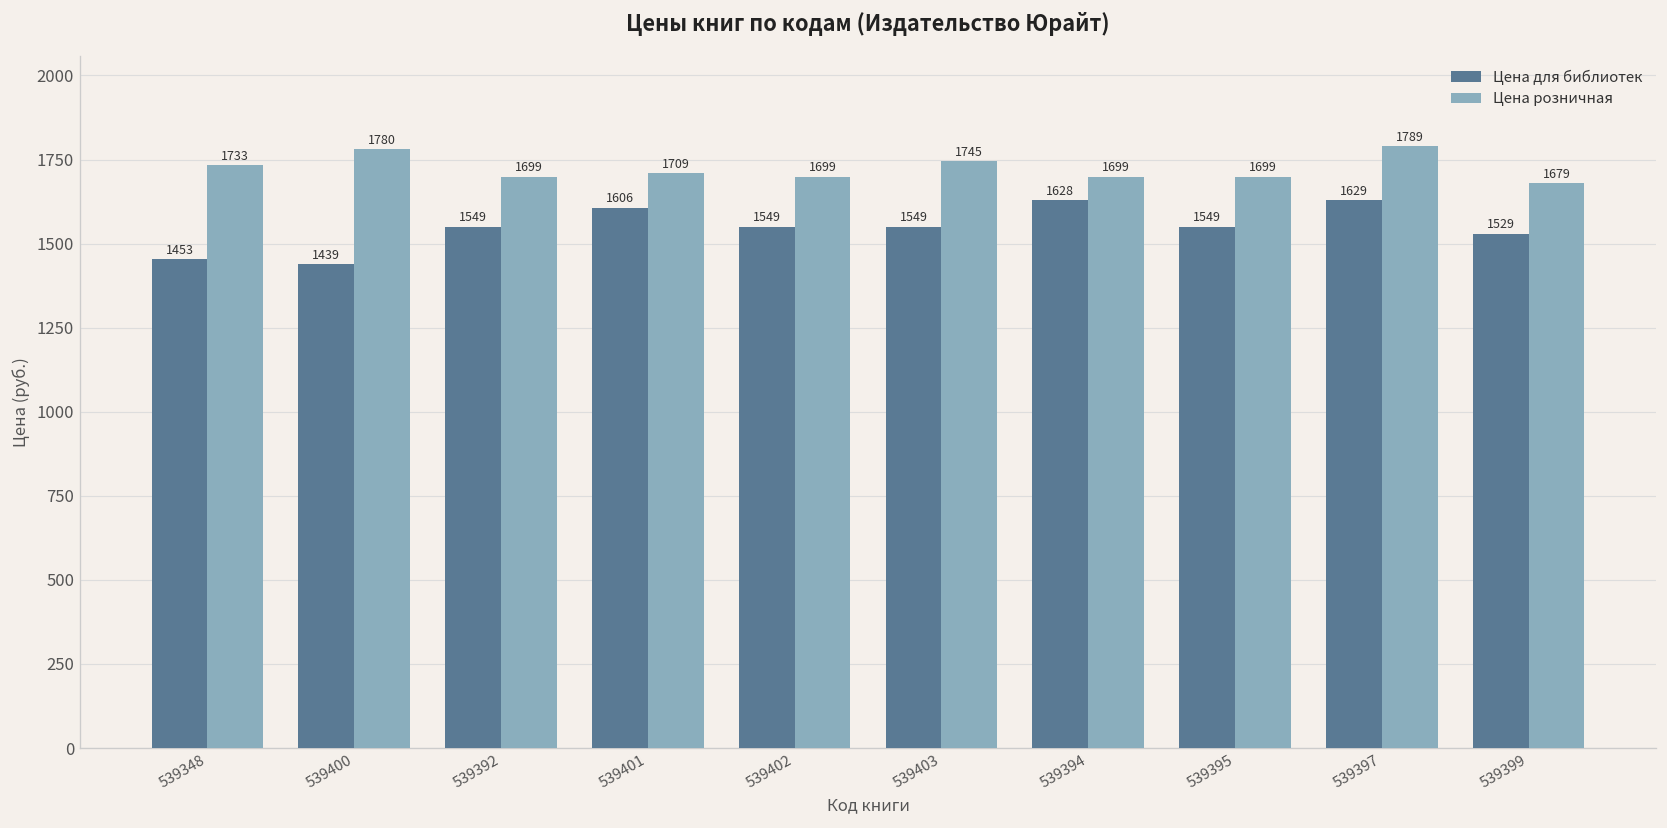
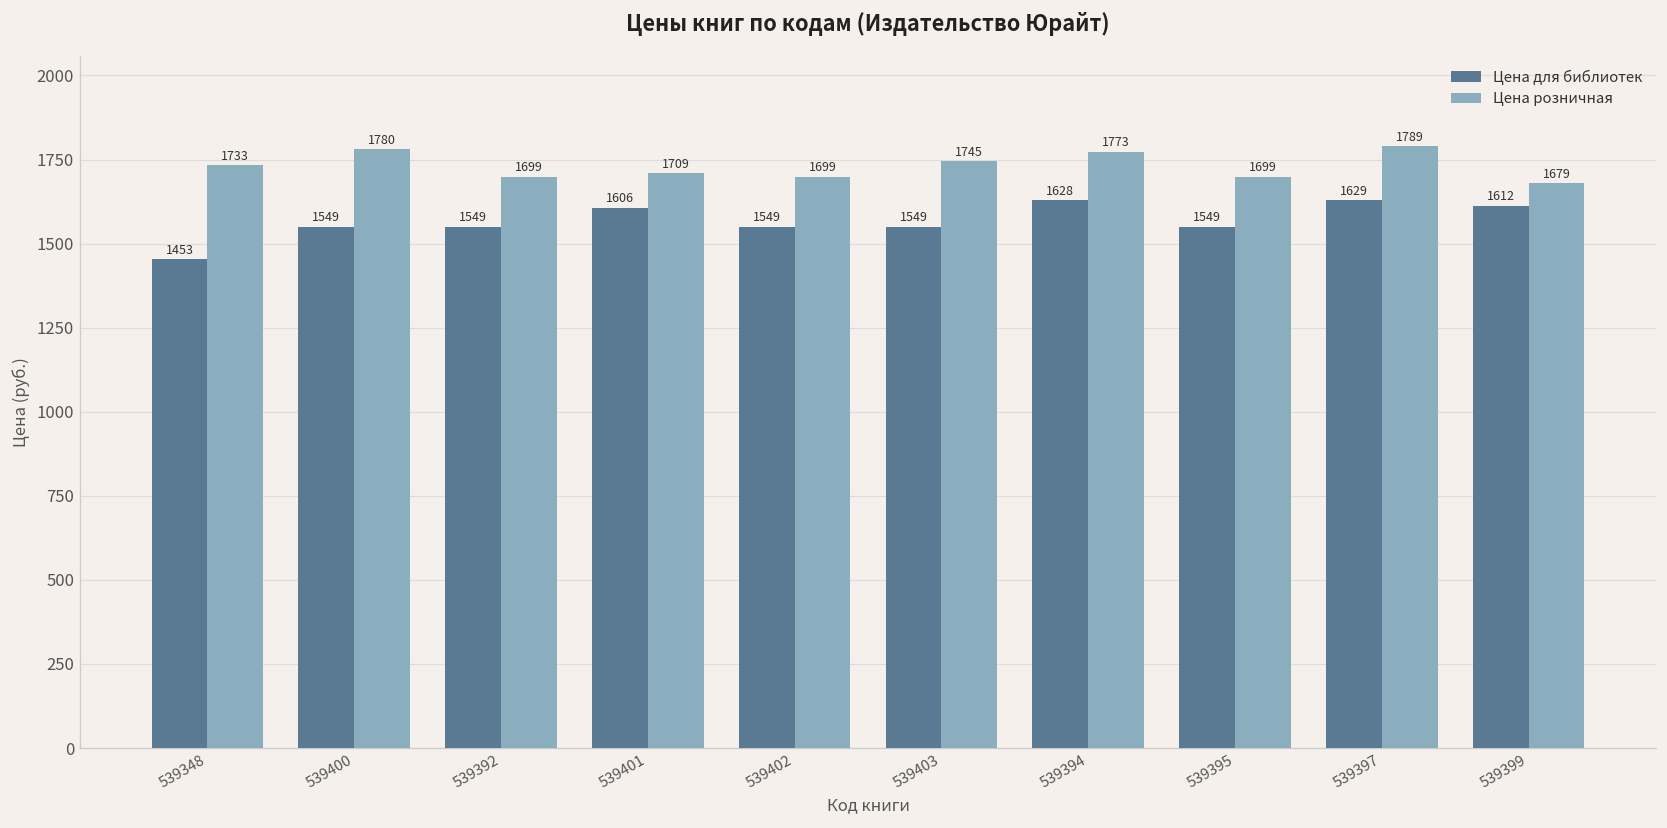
  {
    "Цена для библиотек": {
      "539348": 1453,
-     "539400": 1439,
+     "539400": 1549,
      "539392": 1549,
      "539401": 1606,
      "539402": 1549,
      "539403": 1549,
      "539394": 1628,
      "539395": 1549,
      "539397": 1629,
-     "539399": 1529
+     "539399": 1612
    },
    "Цена розничная": {
      "539348": 1733,
      "539400": 1780,
      "539392": 1699,
      "539401": 1709,
      "539402": 1699,
      "539403": 1745,
-     "539394": 1699,
+     "539394": 1773,
      "539395": 1699,
      "539397": 1789,
      "539399": 1679
    }
  }
